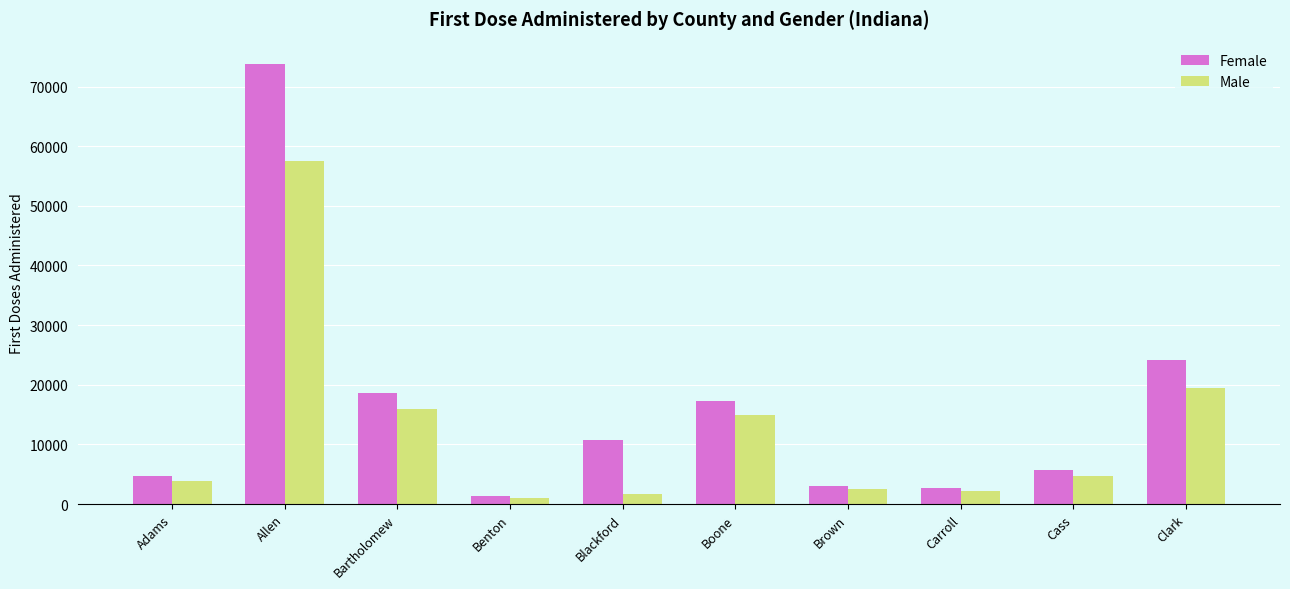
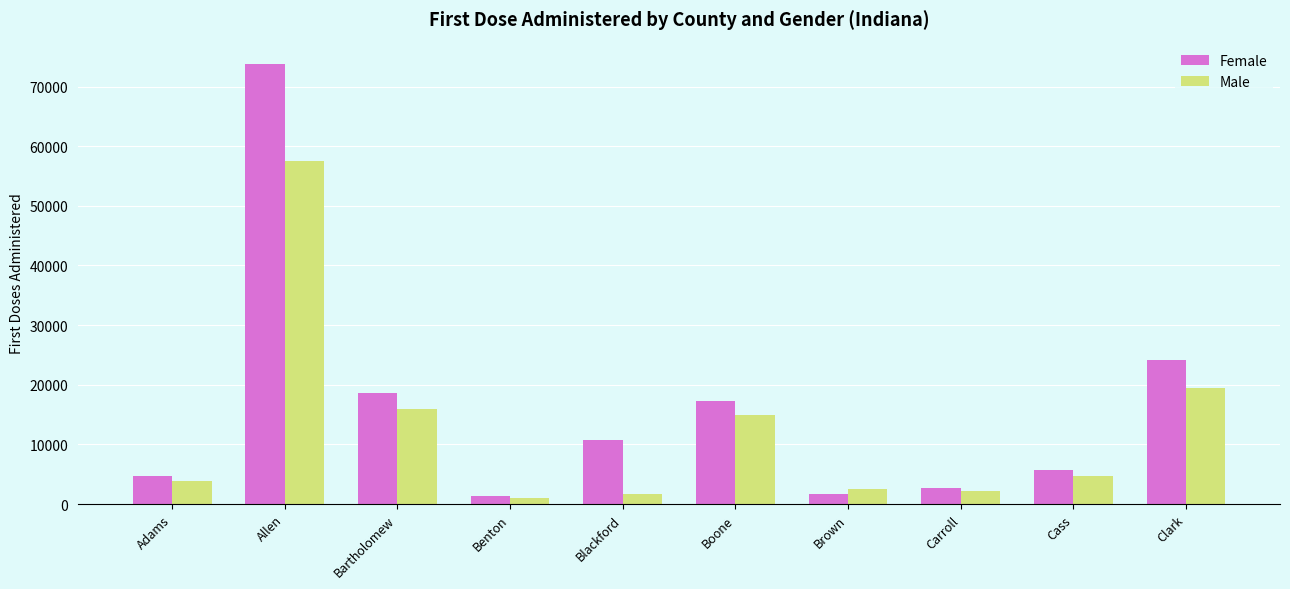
  {
    "Female": {
      "Adams": 5000,
      "Allen": 74000,
      "Bartholomew": 19000,
      "Benton": 1000,
      "Blackford": 11000,
      "Boone": 17000,
-     "Brown": 3000,
+     "Brown": 2000,
      "Carroll": 3000,
      "Cass": 6000,
      "Clark": 24000
    },
    "Male": {
      "Adams": 4000,
      "Allen": 58000,
      "Bartholomew": 16000,
      "Benton": 1000,
      "Blackford": 2000,
      "Boone": 15000,
      "Brown": 3000,
      "Carroll": 2000,
      "Cass": 5000,
      "Clark": 19000
    }
  }
